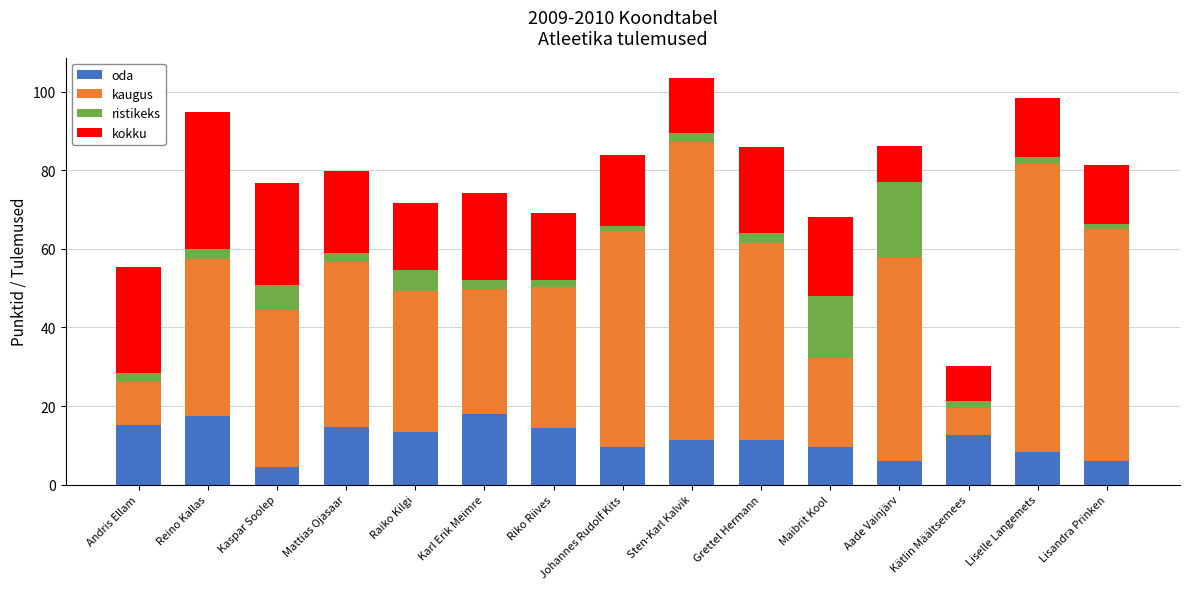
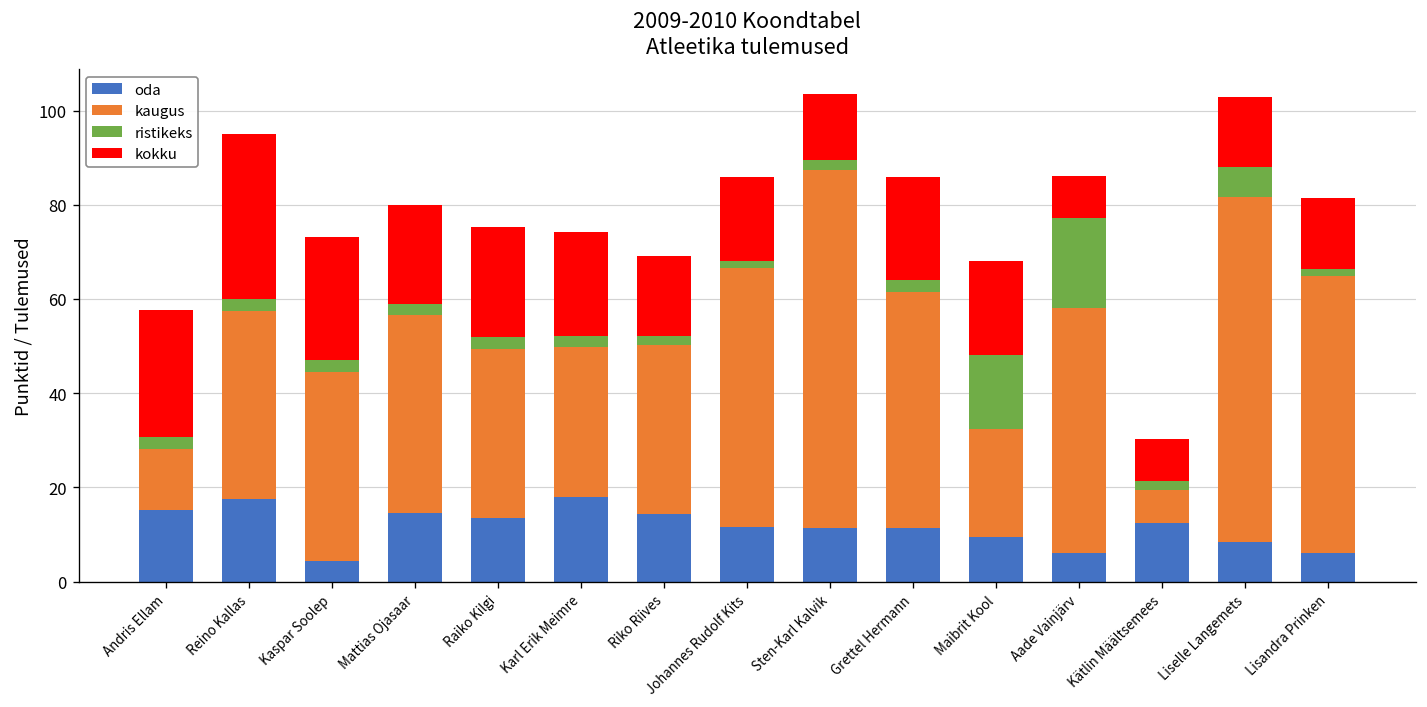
  {
    "oda": {
      "Andris Ellam": 15,
      "Reino Kallas": 17,
      "Kaspar Soolep": 4,
      "Mattias Ojasaar": 15,
      "Raiko Kilgi": 13,
      "Karl Erik Meimre": 18,
      "Riko Riives": 14,
-     "Johannes Rudolf Kits": 9,
+     "Johannes Rudolf Kits": 12,
      "Sten-Karl Kalvik": 11,
      "Grettel Hermann": 11,
      "Maibrit Kool": 10,
      "Aade Vainjärv": 6,
      "Kätlin Määltsemees": 13,
      "Liselle Langemets": 8,
      "Lisandra Prinken": 6
    },
    "kaugus": {
-     "Andris Ellam": 11,
+     "Andris Ellam": 13,
      "Reino Kallas": 40,
      "Kaspar Soolep": 40,
      "Mattias Ojasaar": 42,
      "Raiko Kilgi": 36,
      "Karl Erik Meimre": 32,
      "Riko Riives": 36,
      "Johannes Rudolf Kits": 55,
      "Sten-Karl Kalvik": 76,
      "Grettel Hermann": 50,
      "Maibrit Kool": 23,
      "Aade Vainjärv": 52,
      "Kätlin Määltsemees": 7,
      "Liselle Langemets": 73,
      "Lisandra Prinken": 59
    },
    "ristikeks": {
      "Andris Ellam": 3,
      "Reino Kallas": 3,
-     "Kaspar Soolep": 7,
+     "Kaspar Soolep": 3,
      "Mattias Ojasaar": 2,
-     "Raiko Kilgi": 5,
+     "Raiko Kilgi": 3,
      "Karl Erik Meimre": 2,
      "Riko Riives": 2,
      "Johannes Rudolf Kits": 1,
      "Sten-Karl Kalvik": 2,
      "Grettel Hermann": 3,
      "Maibrit Kool": 16,
      "Aade Vainjärv": 19,
      "Kätlin Määltsemees": 2,
-     "Liselle Langemets": 2,
+     "Liselle Langemets": 6,
      "Lisandra Prinken": 1
    },
    "kokku": {
      "Andris Ellam": 27,
      "Reino Kallas": 35,
      "Kaspar Soolep": 26,
      "Mattias Ojasaar": 21,
-     "Raiko Kilgi": 17,
+     "Raiko Kilgi": 23,
      "Karl Erik Meimre": 22,
      "Riko Riives": 17,
      "Johannes Rudolf Kits": 18,
      "Sten-Karl Kalvik": 14,
      "Grettel Hermann": 22,
      "Maibrit Kool": 20,
      "Aade Vainjärv": 9,
      "Kätlin Määltsemees": 9,
      "Liselle Langemets": 15,
      "Lisandra Prinken": 15
    }
  }
